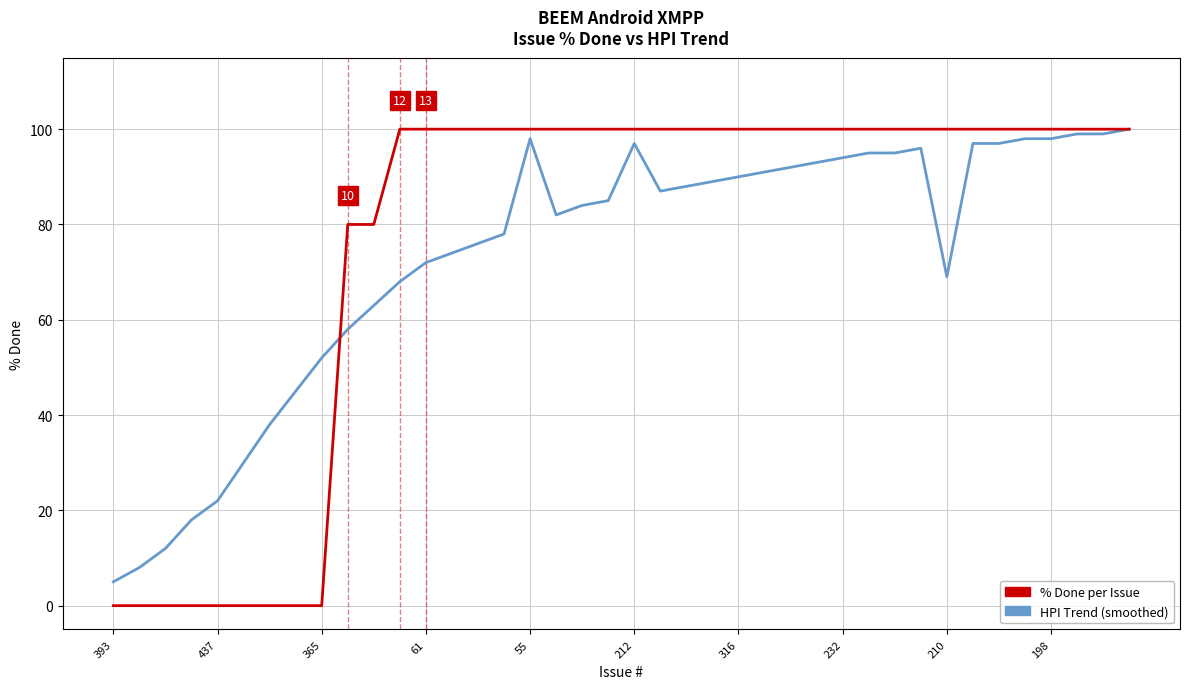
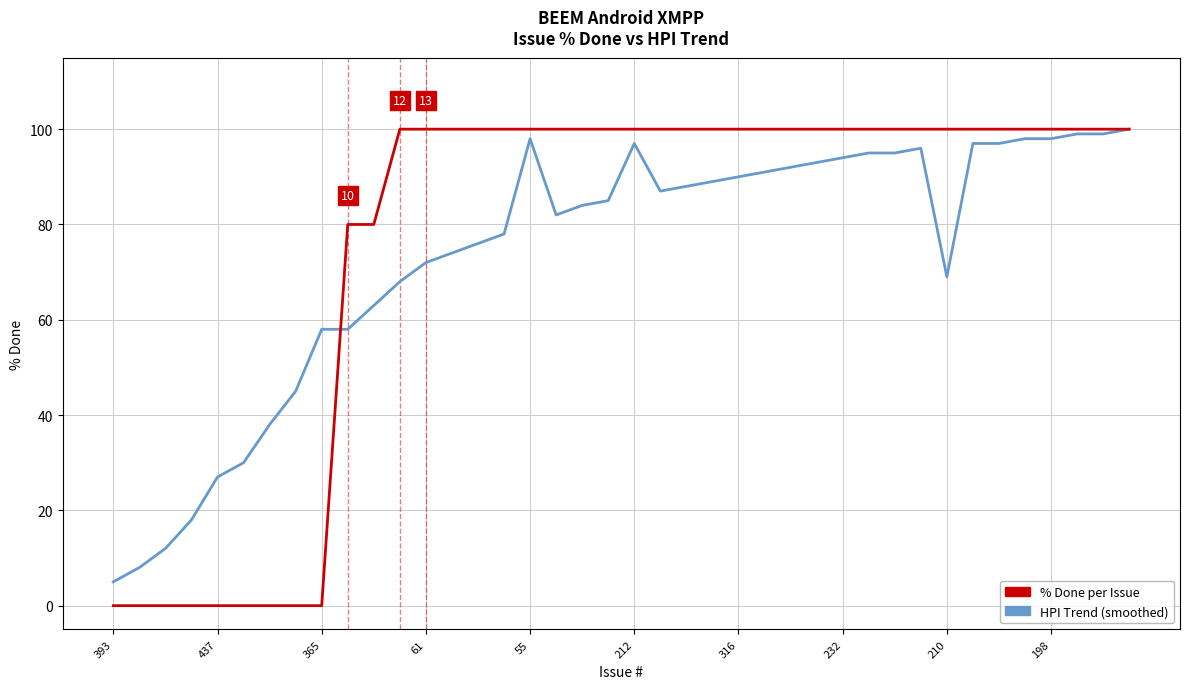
  {
    "% Done per Issue": {
      "393": 0,
      "437": 0,
      "365": 0,
      "55": 100,
      "212": 100,
      "316": 100,
      "232": 100,
      "210": 100,
      "198": 100
    },
    "HPI Trend (smoothed)": {
      "393": 5,
-     "437": 22,
-     "365": 52,
+     "437": 27,
+     "365": 58,
      "61": 72,
      "55": 98,
      "212": 97,
      "316": 90,
      "232": 94,
      "210": 69,
      "198": 98
    }
  }
